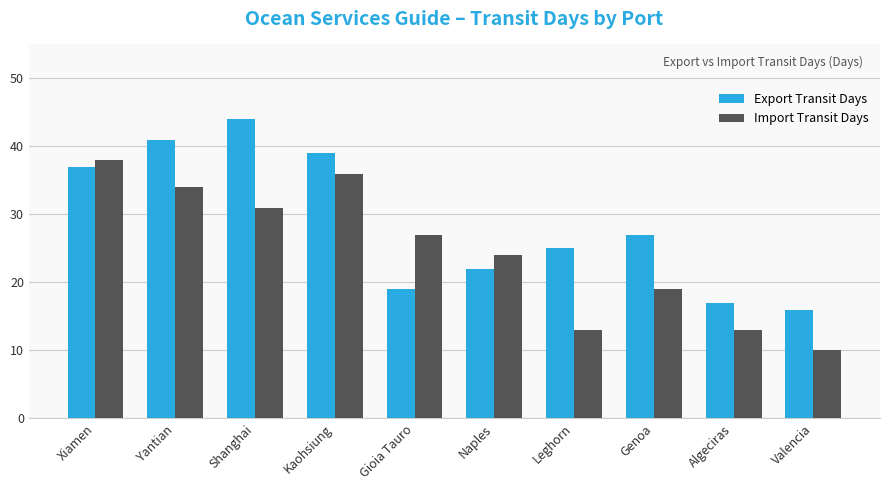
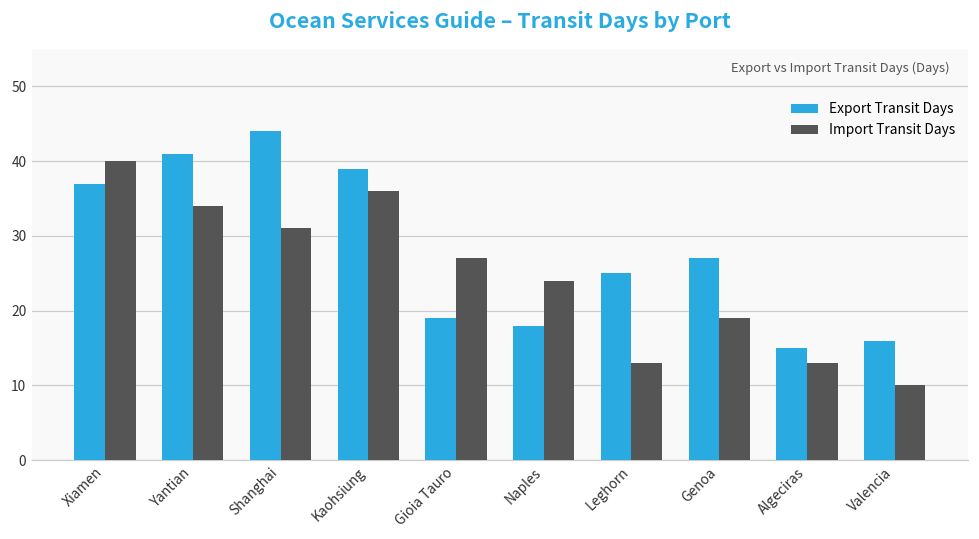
  {
    "Export Transit Days": {
      "Xiamen": 37,
      "Yantian": 41,
      "Shanghai": 44,
      "Kaohsiung": 39,
      "Gioia Tauro": 19,
-     "Naples": 22,
+     "Naples": 18,
      "Leghorn": 25,
      "Genoa": 27,
-     "Algeciras": 17,
+     "Algeciras": 15,
      "Valencia": 16
    },
    "Import Transit Days": {
-     "Xiamen": 38,
+     "Xiamen": 40,
      "Yantian": 34,
      "Shanghai": 31,
      "Kaohsiung": 36,
      "Gioia Tauro": 27,
      "Naples": 24,
      "Leghorn": 13,
      "Genoa": 19,
      "Algeciras": 13,
      "Valencia": 10
    }
  }
